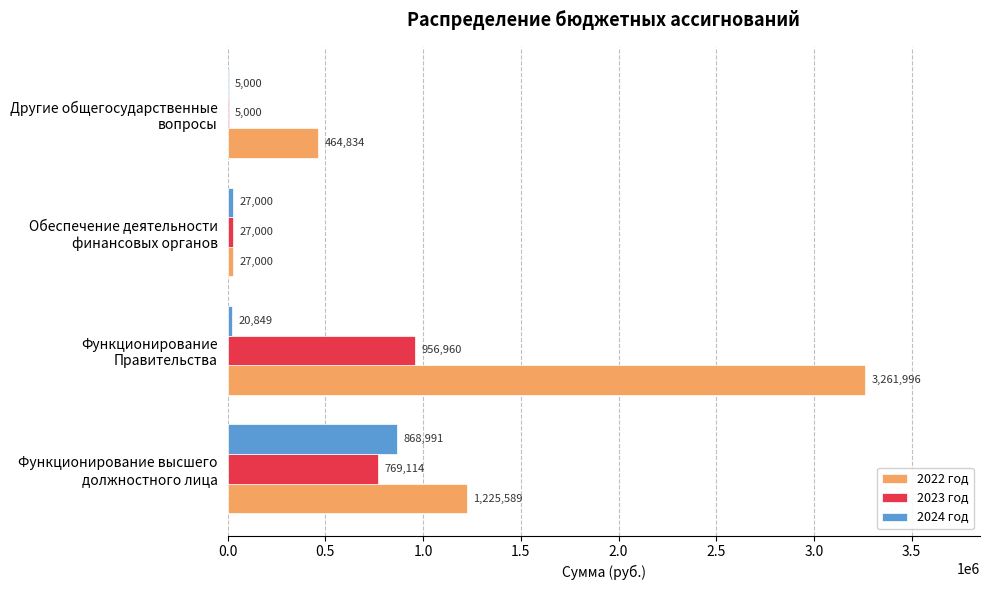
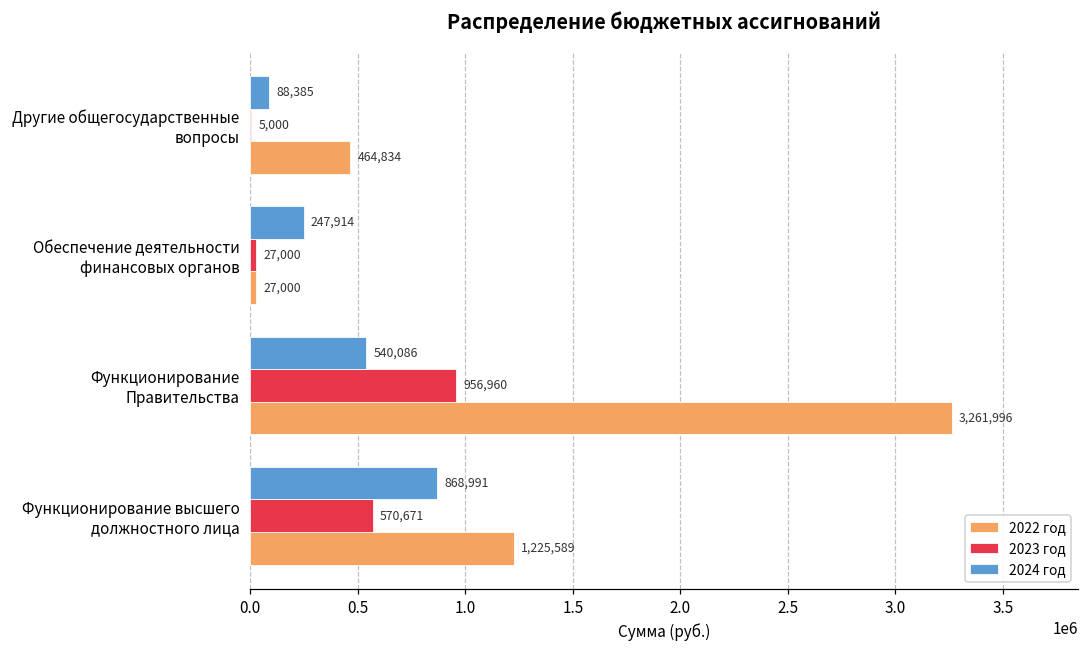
  {
    "2022 год": {
      "Другие общегосударственные вопросы": "464,834",
      "Обеспечение деятельности финансовых органов": "27,000",
      "Функционирование Правительства": "3,261,996",
      "Функционирование высшего должностного лица": "1,225,589"
    },
    "2023 год": {
      "Другие общегосударственные вопросы": "5,000",
      "Обеспечение деятельности финансовых органов": "27,000",
      "Функционирование Правительства": "956,960",
-     "Функционирование высшего должностного лица": "769,114"
+     "Функционирование высшего должностного лица": "570,671"
    },
    "2024 год": {
-     "Другие общегосударственные вопросы": "5,000",
-     "Обеспечение деятельности финансовых органов": "27,000",
-     "Функционирование Правительства": "20,849",
+     "Другие общегосударственные вопросы": "88,385",
+     "Обеспечение деятельности финансовых органов": "247,914",
+     "Функционирование Правительства": "540,086",
      "Функционирование высшего должностного лица": "868,991"
    }
  }
